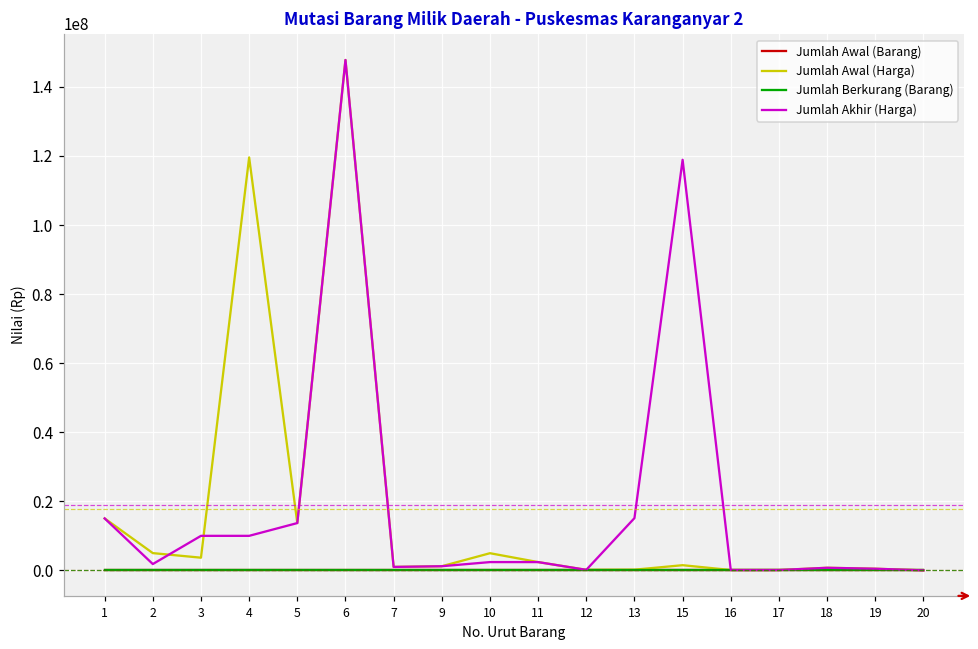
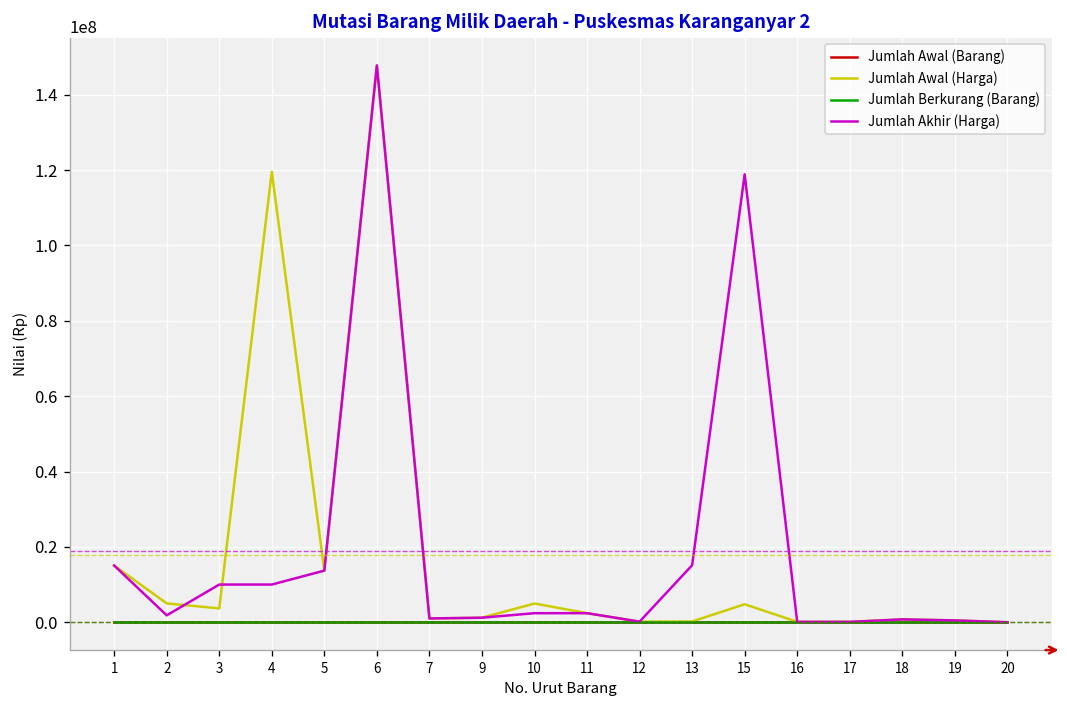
  {
    "Jumlah Berkurang (Barang)": {
      "1": 0,
      "2": 0,
      "3": 0,
      "4": 0,
      "5": 0,
      "6": 0,
      "7": 0,
      "9": 0,
      "10": 0,
      "11": 0,
      "15": 0
    },
    "Jumlah Awal (Harga)": {
      "2": 5000000,
      "3": 4000000,
      "4": 120000000,
      "10": 5000000,
-     "15": 2000000
+     "15": 5000000
    },
    "Jumlah Akhir (Harga)": {
      "2": 2000000,
      "3": 10000000,
      "4": 10000000,
      "10": 2000000,
      "13": 15000000,
      "15": 119000000
    }
  }
